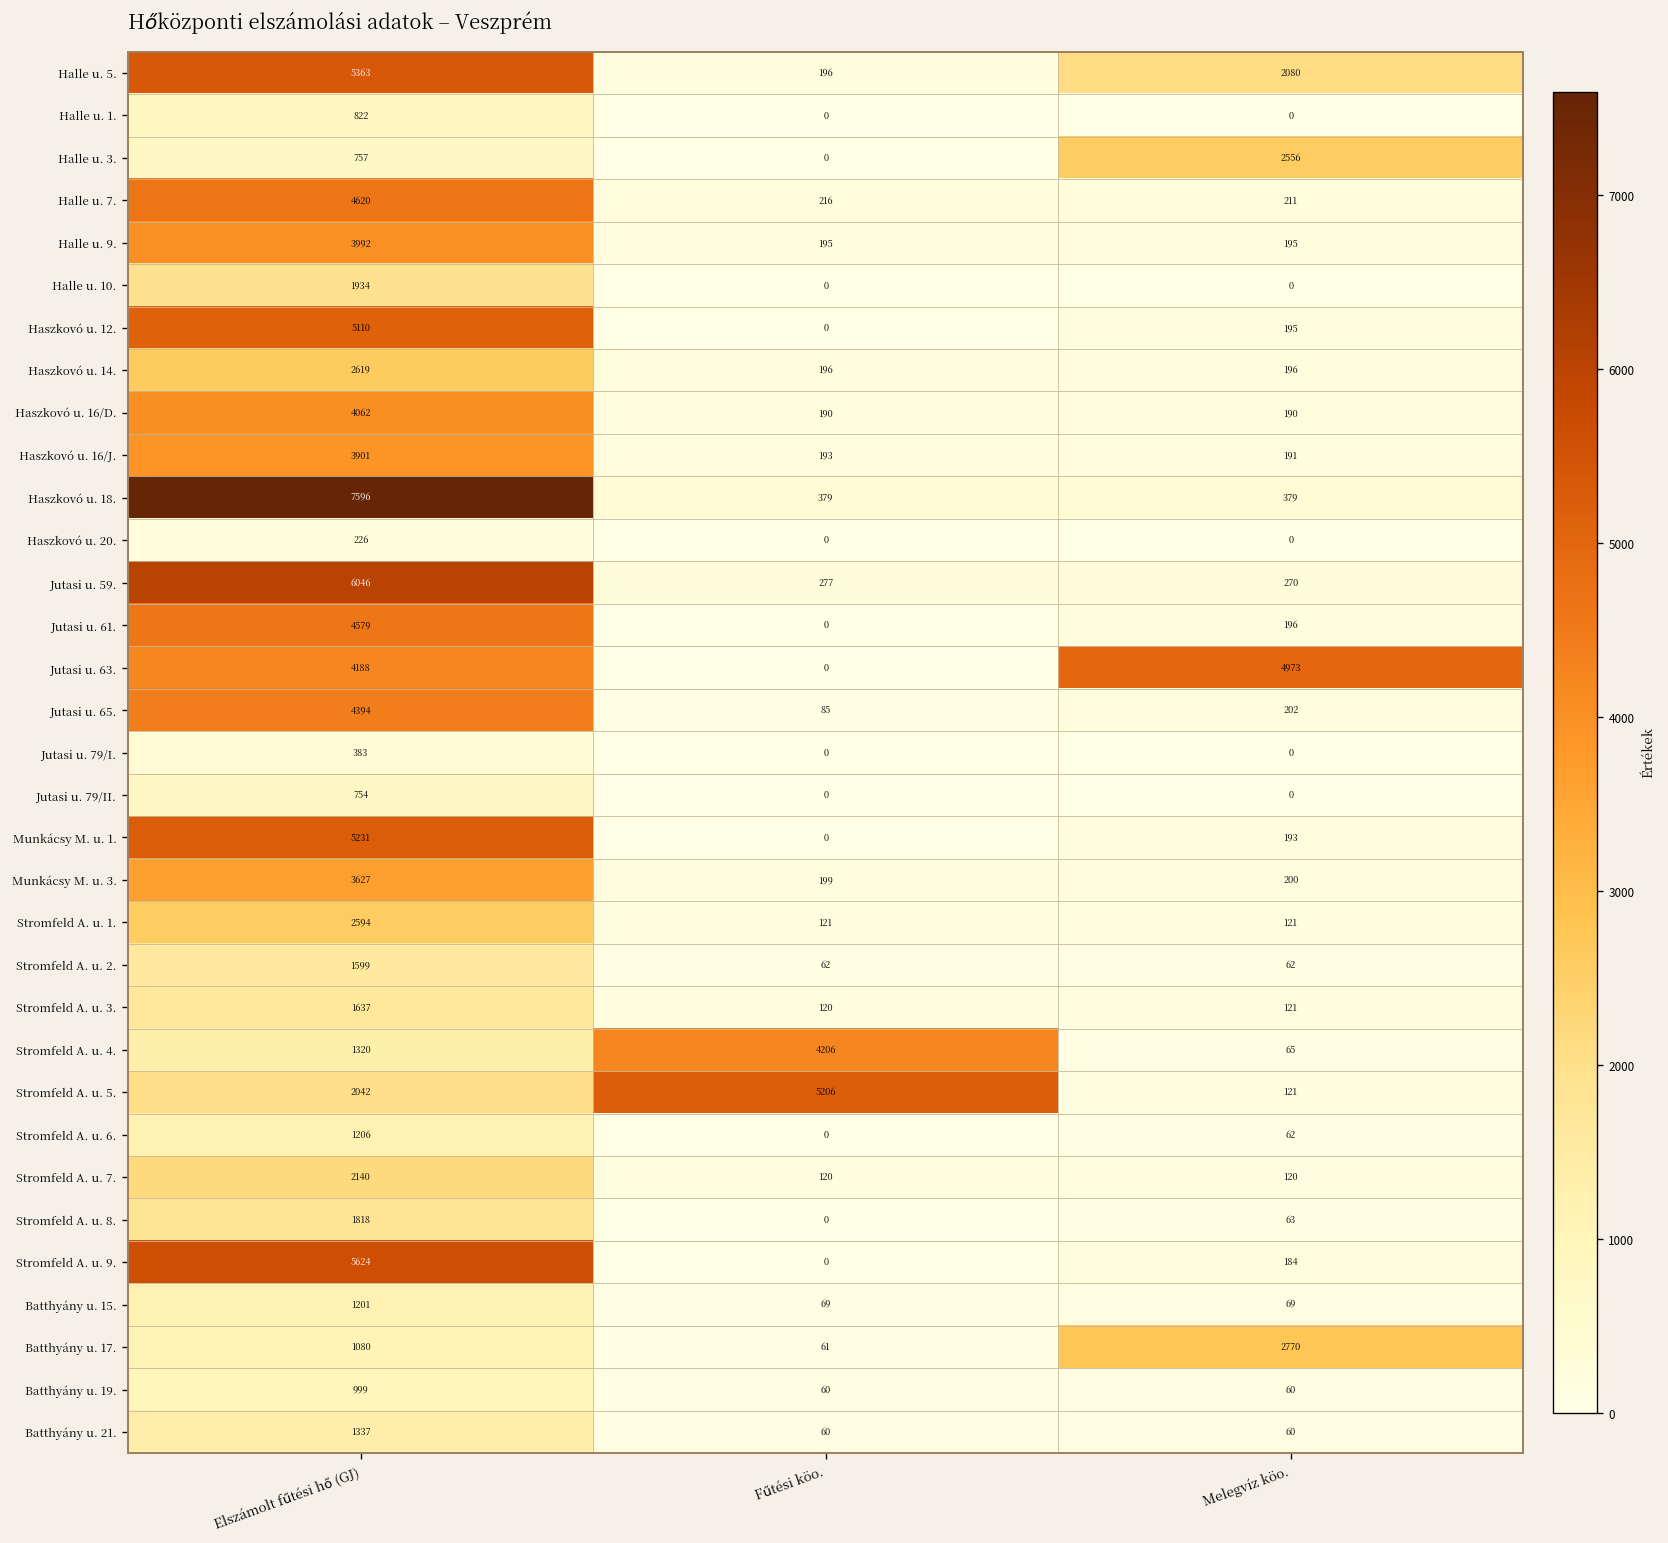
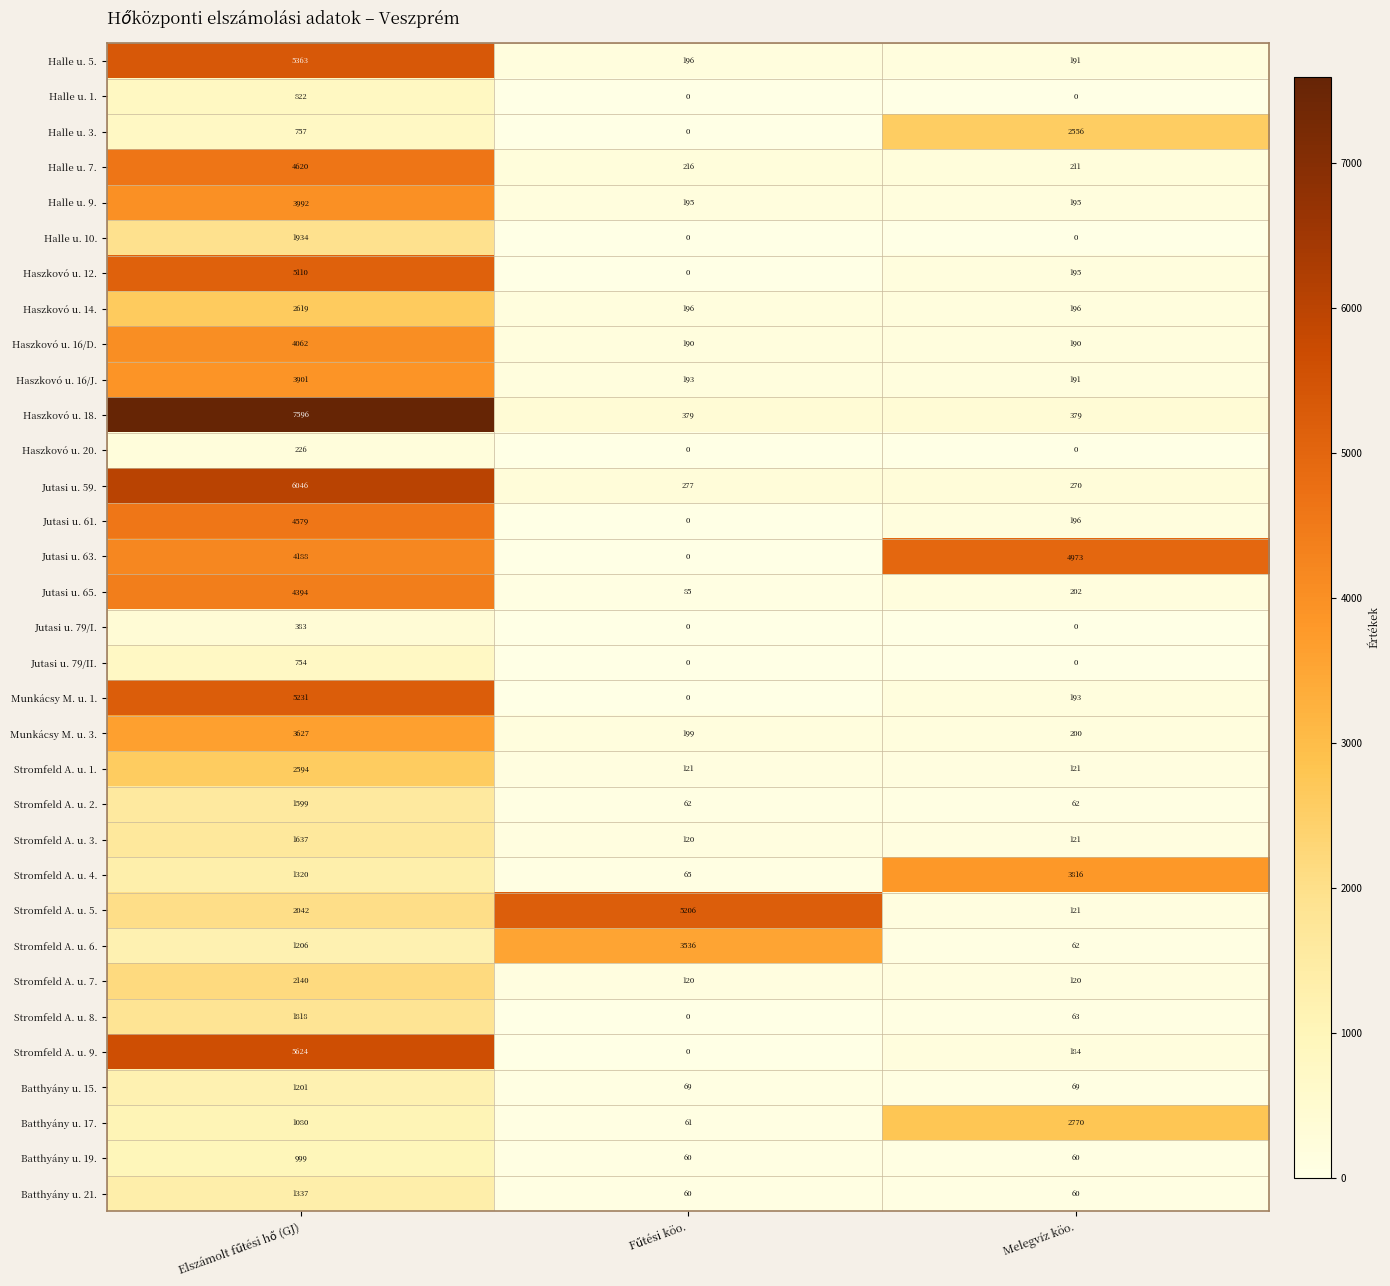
  {
    "Halle u. 5.": {
      "Elszámolt fűtési hő (GJ)": 5363,
      "Fűtési köo.": 196,
-     "Melegvíz köo.": 2080
+     "Melegvíz köo.": 191
    },
    "Halle u. 1.": {
      "Elszámolt fűtési hő (GJ)": 822,
      "Fűtési köo.": 0,
      "Melegvíz köo.": 0
    },
    "Halle u. 3.": {
      "Elszámolt fűtési hő (GJ)": 757,
      "Fűtési köo.": 0,
      "Melegvíz köo.": 2556
    },
    "Halle u. 7.": {
      "Elszámolt fűtési hő (GJ)": 4620,
      "Fűtési köo.": 216,
      "Melegvíz köo.": 211
    },
    "Halle u. 9.": {
      "Elszámolt fűtési hő (GJ)": 3992,
      "Fűtési köo.": 195,
      "Melegvíz köo.": 195
    },
    "Halle u. 10.": {
      "Elszámolt fűtési hő (GJ)": 1934,
      "Fűtési köo.": 0,
      "Melegvíz köo.": 0
    },
    "Haszkovó u. 12.": {
      "Elszámolt fűtési hő (GJ)": 5110,
      "Fűtési köo.": 0,
      "Melegvíz köo.": 195
    },
    "Haszkovó u. 14.": {
      "Elszámolt fűtési hő (GJ)": 2619,
      "Fűtési köo.": 196,
      "Melegvíz köo.": 196
    },
    "Haszkovó u. 16/D.": {
      "Elszámolt fűtési hő (GJ)": 4062,
      "Fűtési köo.": 190,
      "Melegvíz köo.": 190
    },
    "Haszkovó u. 16/J.": {
      "Elszámolt fűtési hő (GJ)": 3901,
      "Fűtési köo.": 193,
      "Melegvíz köo.": 191
    },
    "Haszkovó u. 18.": {
      "Elszámolt fűtési hő (GJ)": 7596,
      "Fűtési köo.": 379,
      "Melegvíz köo.": 379
    },
    "Haszkovó u. 20.": {
      "Elszámolt fűtési hő (GJ)": 226,
      "Fűtési köo.": 0,
      "Melegvíz köo.": 0
    },
    "Jutasi u. 59.": {
      "Elszámolt fűtési hő (GJ)": 6046,
      "Fűtési köo.": 277,
      "Melegvíz köo.": 270
    },
    "Jutasi u. 61.": {
      "Elszámolt fűtési hő (GJ)": 4579,
      "Fűtési köo.": 0,
      "Melegvíz köo.": 196
    },
    "Jutasi u. 63.": {
      "Elszámolt fűtési hő (GJ)": 4188,
      "Fűtési köo.": 0,
      "Melegvíz köo.": 4973
    },
    "Jutasi u. 65.": {
      "Elszámolt fűtési hő (GJ)": 4394,
      "Fűtési köo.": 85,
      "Melegvíz köo.": 202
    },
    "Jutasi u. 79/I.": {
      "Elszámolt fűtési hő (GJ)": 383,
      "Fűtési köo.": 0,
      "Melegvíz köo.": 0
    },
    "Jutasi u. 79/II.": {
      "Elszámolt fűtési hő (GJ)": 754,
      "Fűtési köo.": 0,
      "Melegvíz köo.": 0
    },
    "Munkácsy M. u. 1.": {
      "Elszámolt fűtési hő (GJ)": 5231,
      "Fűtési köo.": 0,
      "Melegvíz köo.": 193
    },
    "Munkácsy M. u. 3.": {
      "Elszámolt fűtési hő (GJ)": 3627,
      "Fűtési köo.": 199,
      "Melegvíz köo.": 200
    },
    "Stromfeld A. u. 1.": {
      "Elszámolt fűtési hő (GJ)": 2594,
      "Fűtési köo.": 121,
      "Melegvíz köo.": 121
    },
    "Stromfeld A. u. 2.": {
      "Elszámolt fűtési hő (GJ)": 1599,
      "Fűtési köo.": 62,
      "Melegvíz köo.": 62
    },
    "Stromfeld A. u. 3.": {
      "Elszámolt fűtési hő (GJ)": 1637,
      "Fűtési köo.": 120,
      "Melegvíz köo.": 121
    },
    "Stromfeld A. u. 4.": {
      "Elszámolt fűtési hő (GJ)": 1320,
-     "Fűtési köo.": 4206,
-     "Melegvíz köo.": 65
+     "Fűtési köo.": 65,
+     "Melegvíz köo.": 3816
    },
    "Stromfeld A. u. 5.": {
      "Elszámolt fűtési hő (GJ)": 2042,
      "Fűtési köo.": 5206,
      "Melegvíz köo.": 121
    },
    "Stromfeld A. u. 6.": {
      "Elszámolt fűtési hő (GJ)": 1206,
-     "Fűtési köo.": 0,
+     "Fűtési köo.": 3536,
      "Melegvíz köo.": 62
    },
    "Stromfeld A. u. 7.": {
      "Elszámolt fűtési hő (GJ)": 2140,
      "Fűtési köo.": 120,
      "Melegvíz köo.": 120
    },
    "Stromfeld A. u. 8.": {
      "Elszámolt fűtési hő (GJ)": 1818,
      "Fűtési köo.": 0,
      "Melegvíz köo.": 63
    },
    "Stromfeld A. u. 9.": {
      "Elszámolt fűtési hő (GJ)": 5624,
      "Fűtési köo.": 0,
      "Melegvíz köo.": 184
    },
    "Batthyány u. 15.": {
      "Elszámolt fűtési hő (GJ)": 1201,
      "Fűtési köo.": 69,
      "Melegvíz köo.": 69
    },
    "Batthyány u. 17.": {
      "Elszámolt fűtési hő (GJ)": 1080,
      "Fűtési köo.": 61,
      "Melegvíz köo.": 2770
    },
    "Batthyány u. 19.": {
      "Elszámolt fűtési hő (GJ)": 999,
      "Fűtési köo.": 60,
      "Melegvíz köo.": 60
    },
    "Batthyány u. 21.": {
      "Elszámolt fűtési hő (GJ)": 1337,
      "Fűtési köo.": 60,
      "Melegvíz köo.": 60
    }
  }
